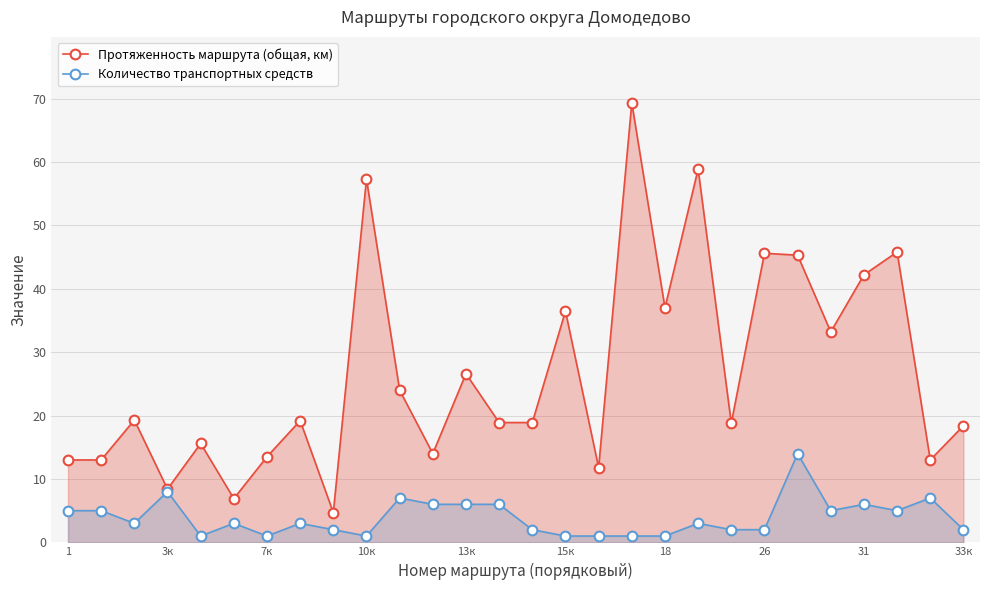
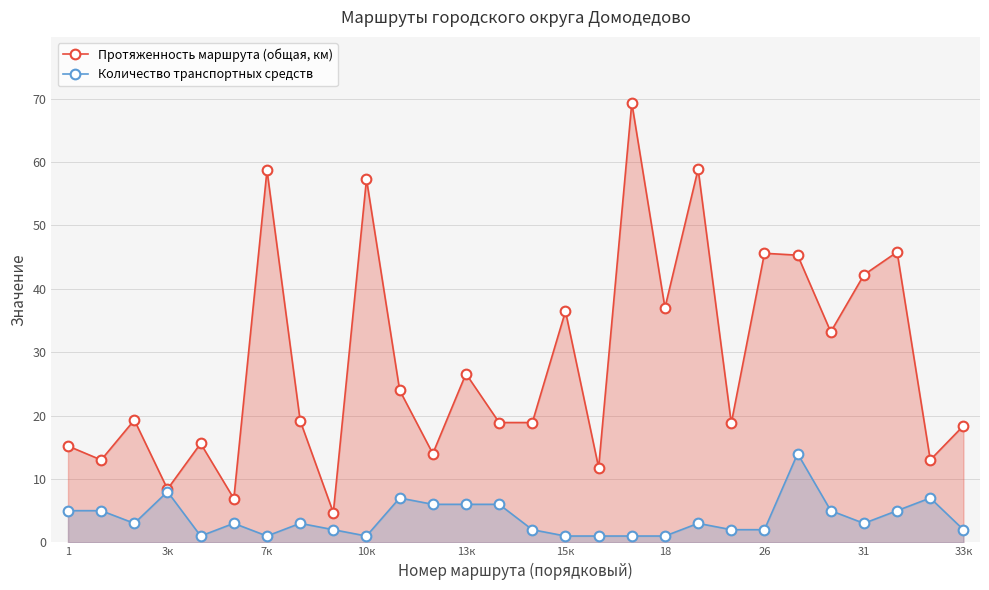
  {
    "Протяженность маршрута (общая, км)": {
-     "1": 13,
-     "7к": 14,
+     "1": 15,
+     "7к": 59,
      "10к": 57,
      "13к": 27,
      "15к": 36,
      "31": 42,
      "33к": 18
    },
    "Количество транспортных средств": {
      "1": 5,
      "7к": 1,
      "10к": 1,
      "13к": 6,
      "15к": 1,
-     "31": 6,
+     "31": 3,
      "33к": 2
    }
  }
